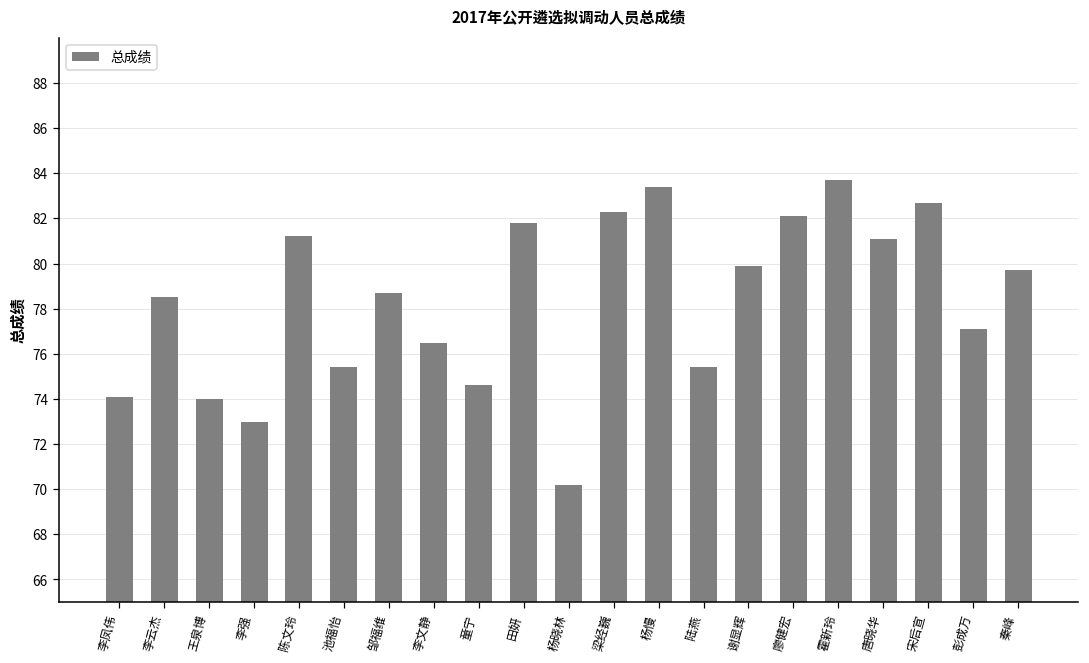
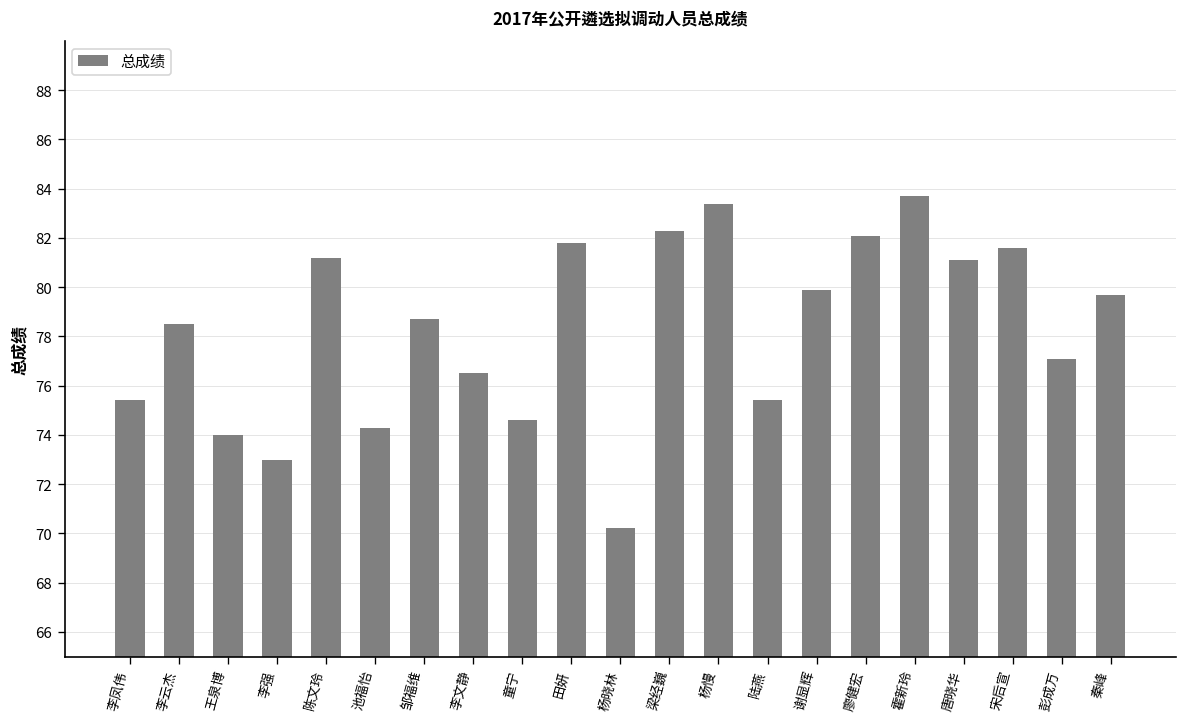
  {
-   "李凤伟": 74.1,
+   "李凤伟": 75.4,
    "李云杰": 78.5,
    "王泉博": 74.0,
    "李强": 73.0,
    "陈文玲": 81.2,
-   "池福怡": 75.4,
+   "池福怡": 74.3,
    "邹福维": 78.7,
    "李文静": 76.5,
    "童宁": 74.6,
    "田妍": 81.8,
    "杨晓林": 70.2,
    "梁经巍": 82.3,
    "杨慢": 83.4,
    "陆燕": 75.4,
    "谢显辉": 79.9,
    "廖健宏": 82.1,
    "霍新玲": 83.7,
    "唐晓华": 81.1,
-   "宋后宣": 82.7,
+   "宋后宣": 81.6,
    "彭成万": 77.1,
    "秦峰": 79.7
  }
